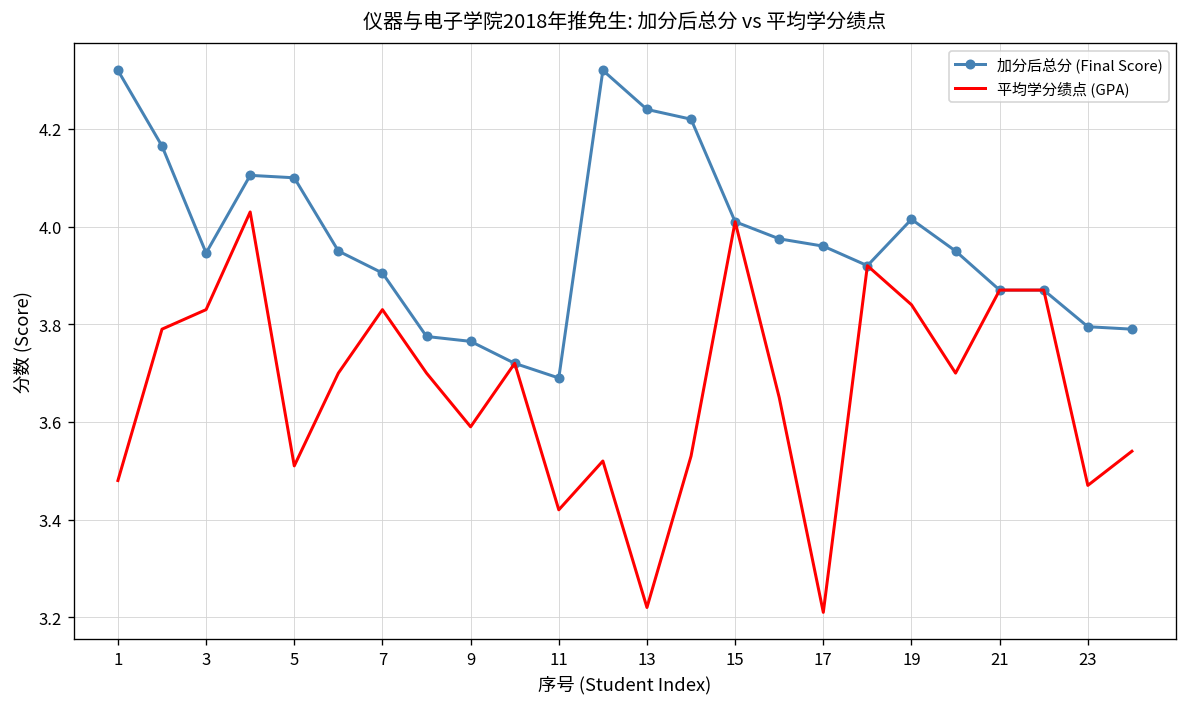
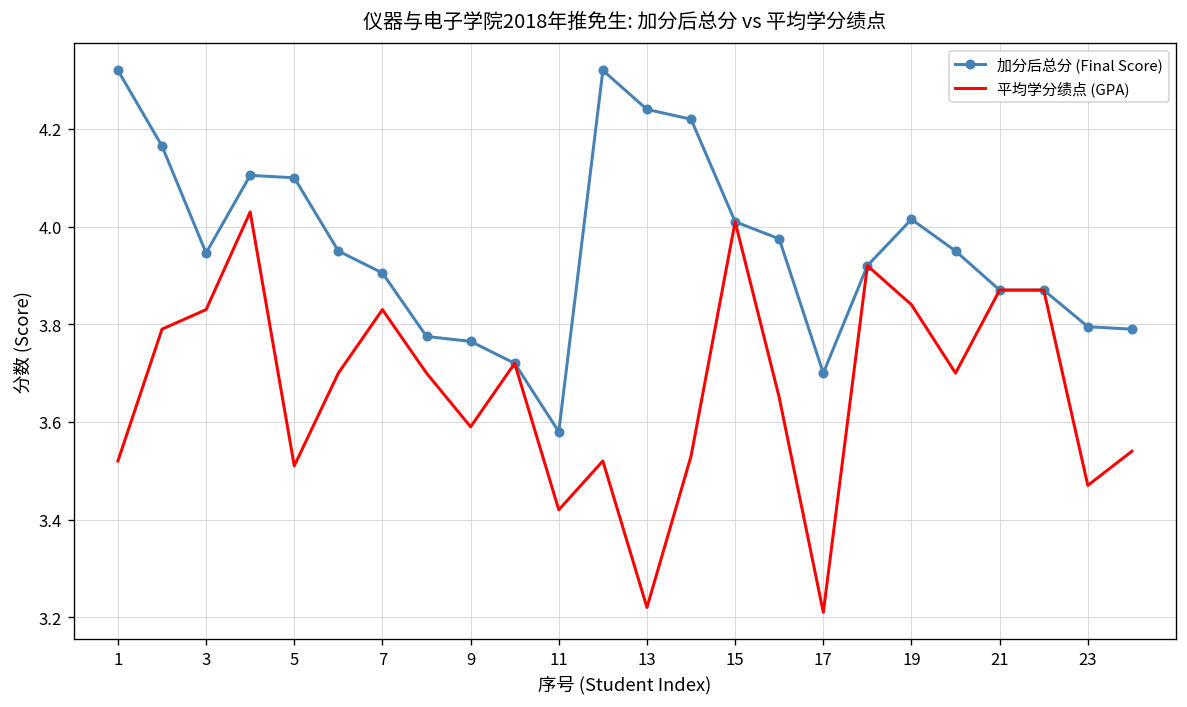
  {
    "加分后总分 (Final Score)": {
      "1": 4.32,
      "3": 3.95,
      "5": 4.10,
      "7": 3.91,
      "9": 3.77,
-     "11": 3.69,
+     "11": 3.58,
      "13": 4.24,
-     "17": 3.96,
+     "17": 3.70,
      "19": 4.02,
      "23": 3.80
    },
    "平均学分绩点 (GPA)": {
-     "1": 3.48,
+     "1": 3.52,
      "3": 3.83,
      "5": 3.51,
      "7": 3.83,
      "9": 3.59,
      "11": 3.42,
      "13": 3.22,
      "17": 3.21,
      "19": 3.84,
      "23": 3.47
    }
  }
